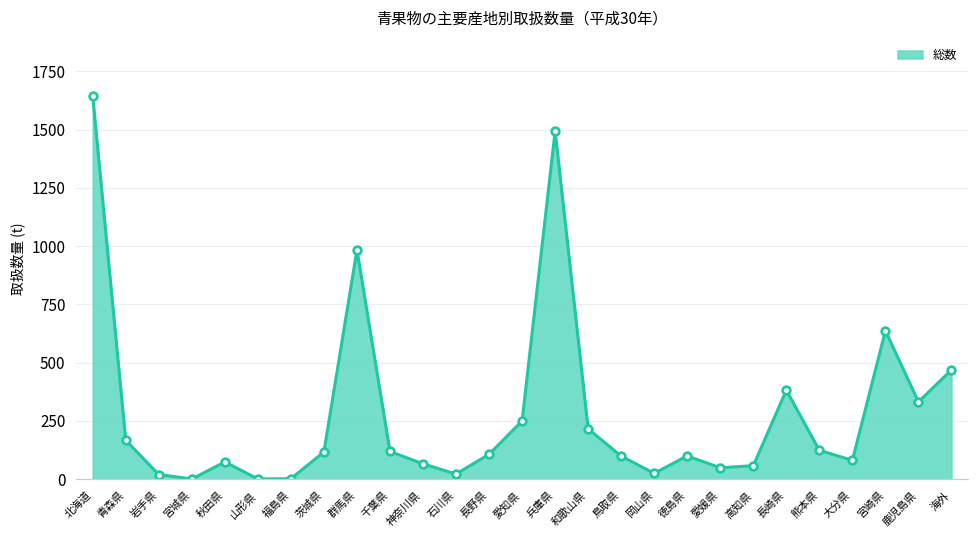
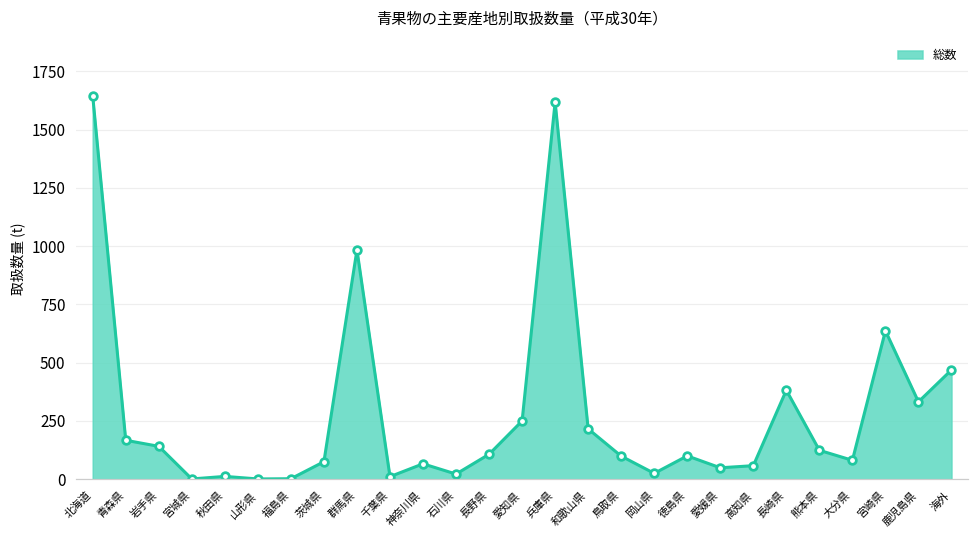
  {
    "北海道": 1650,
    "青森県": 170,
-   "岩手県": 20,
+   "岩手県": 140,
    "宮城県": 0,
-   "秋田県": 70,
+   "秋田県": 10,
    "山形県": 0,
    "福島県": 0,
-   "茨城県": 120,
+   "茨城県": 80,
    "群馬県": 980,
-   "千葉県": 120,
+   "千葉県": 10,
    "神奈川県": 70,
    "石川県": 20,
    "長野県": 110,
    "愛知県": 250,
-   "兵庫県": 1490,
+   "兵庫県": 1620,
    "和歌山県": 220,
    "鳥取県": 100,
    "岡山県": 30,
    "徳島県": 100,
    "愛媛県": 50,
    "高知県": 60,
    "長崎県": 380,
    "熊本県": 120,
    "大分県": 80,
    "宮崎県": 640,
    "鹿児島県": 330,
    "海外": 470
  }
